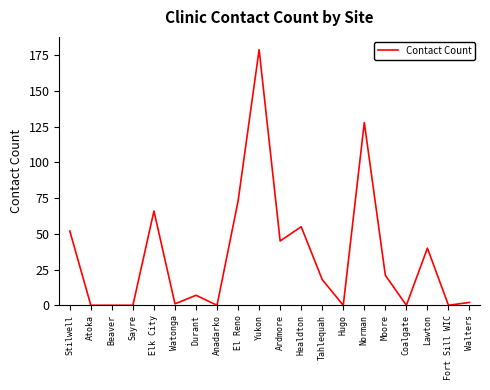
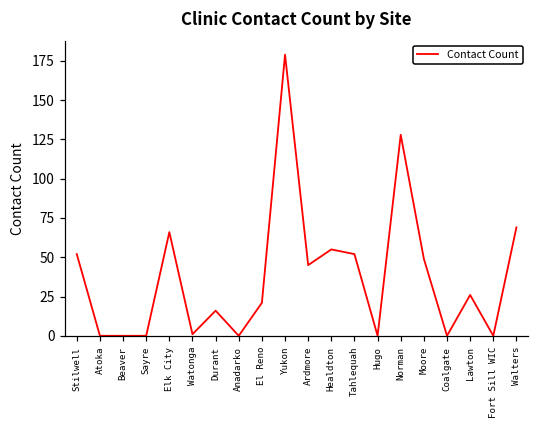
  {
    "Stilwell": 52,
    "Atoka": 0,
    "Beaver": 0,
    "Sayre": 0,
    "Elk City": 66,
    "Watonga": 1,
-   "Durant": 7,
+   "Durant": 16,
    "Anadarko": 0,
-   "El Reno": 73,
+   "El Reno": 21,
    "Yukon": 179,
    "Ardmore": 45,
    "Healdton": 55,
-   "Tahlequah": 18,
+   "Tahlequah": 52,
    "Hugo": 0,
    "Norman": 128,
-   "Moore": 21,
+   "Moore": 49,
    "Coalgate": 0,
-   "Lawton": 40,
+   "Lawton": 26,
    "Fort Sill WIC": 0,
-   "Walters": 2
+   "Walters": 69
  }
